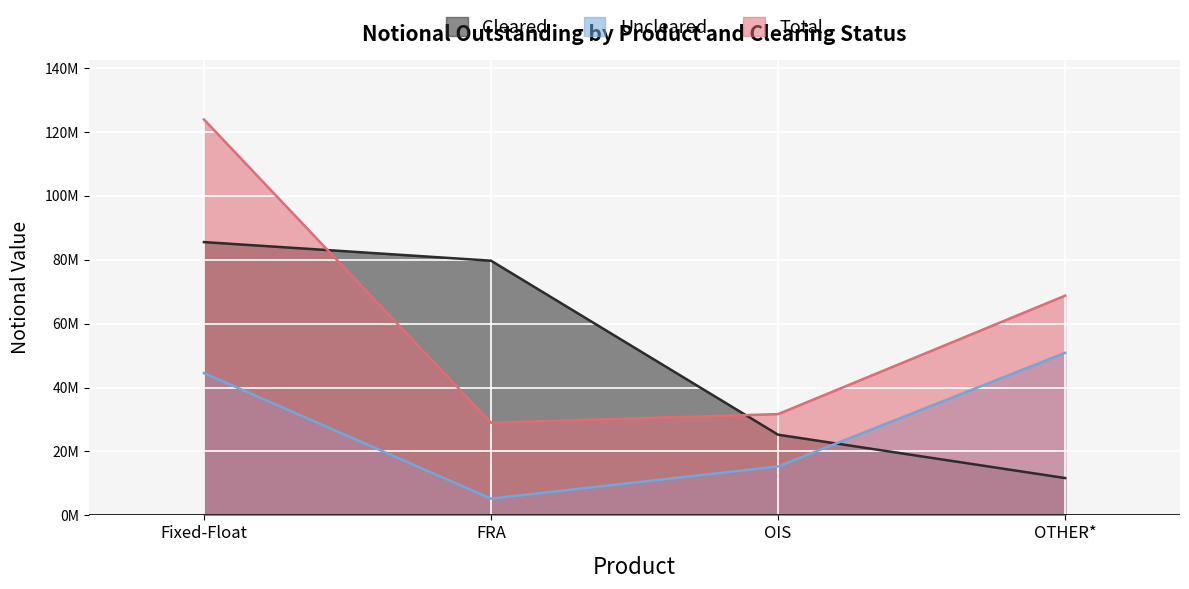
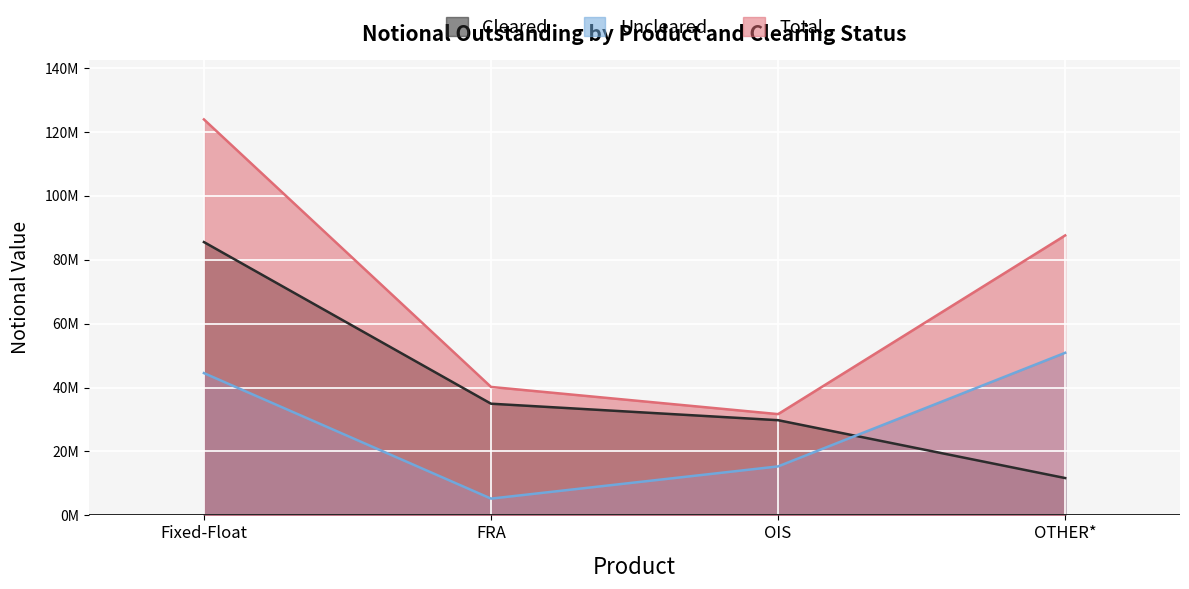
  {
    "Cleared": {
      "Fixed-Float": 86000000,
-     "FRA": 80000000,
-     "OIS": 25000000,
+     "FRA": 35000000,
+     "OIS": 30000000,
      "OTHER*": 12000000
    },
    "Uncleared": {
      "Fixed-Float": 45000000,
      "FRA": 5000000,
      "OIS": 15000000,
      "OTHER*": 51000000
    },
    "Total": {
      "Fixed-Float": 124000000,
-     "FRA": 29000000,
+     "FRA": 40000000,
      "OIS": 32000000,
-     "OTHER*": 69000000
+     "OTHER*": 88000000
    }
  }
